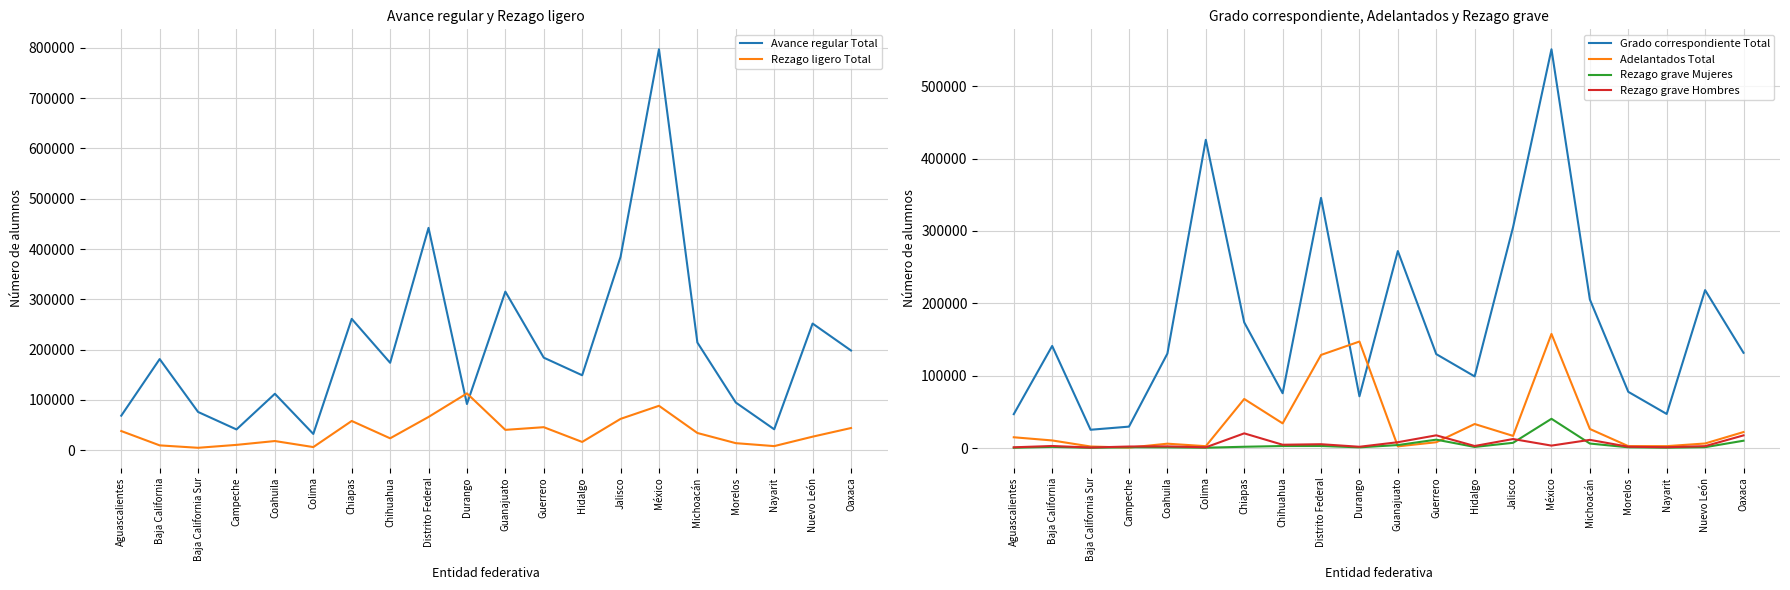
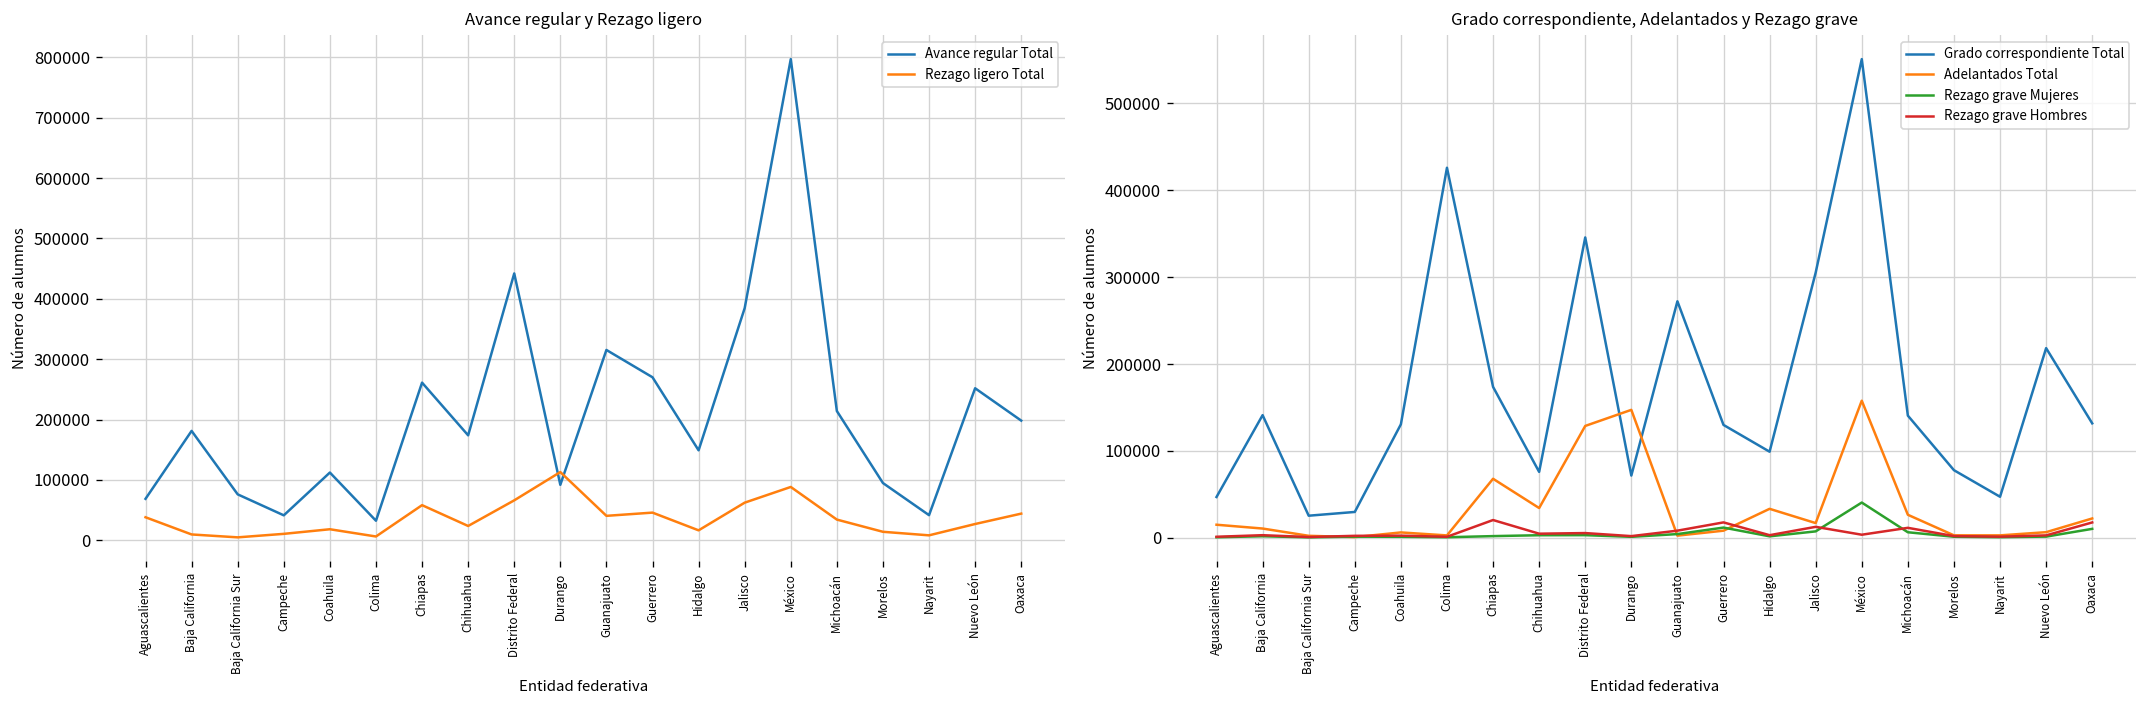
  {
    "Avance regular y Rezago ligero": {
      "Avance regular Total": {
        "Aguascalientes": 70000,
        "Baja California": 180000,
        "Baja California Sur": 80000,
        "Campeche": 40000,
        "Coahuila": 110000,
        "Colima": 30000,
        "Chiapas": 260000,
        "Chihuahua": 170000,
        "Distrito Federal": 440000,
        "Durango": 90000,
        "Guanajuato": 320000,
-       "Guerrero": 180000,
+       "Guerrero": 270000,
        "Hidalgo": 150000,
        "Jalisco": 380000,
        "México": 800000,
        "Michoacán": 210000,
        "Morelos": 90000,
        "Nayarit": 40000,
        "Nuevo León": 250000,
        "Oaxaca": 200000
      },
      "Rezago ligero Total": {
        "Aguascalientes": 40000,
        "Baja California": 10000,
        "Baja California Sur": 0,
        "Campeche": 10000,
        "Coahuila": 20000,
        "Colima": 10000,
        "Chiapas": 60000,
        "Chihuahua": 20000,
        "Distrito Federal": 70000,
        "Durango": 110000,
        "Guanajuato": 40000,
        "Guerrero": 50000,
        "Hidalgo": 20000,
        "Jalisco": 60000,
        "México": 90000,
        "Michoacán": 30000,
        "Morelos": 10000,
        "Nayarit": 10000,
        "Nuevo León": 30000,
        "Oaxaca": 40000
      }
    },
    "Grado correspondiente, Adelantados y Rezago grave": {
      "Grado correspondiente Total": {
        "Aguascalientes": 50000,
        "Baja California": 140000,
        "Baja California Sur": 30000,
        "Campeche": 30000,
        "Coahuila": 130000,
        "Colima": 430000,
        "Chiapas": 170000,
        "Chihuahua": 80000,
        "Distrito Federal": 350000,
        "Durango": 70000,
        "Guanajuato": 270000,
        "Guerrero": 130000,
        "Hidalgo": 100000,
        "Jalisco": 310000,
        "México": 550000,
-       "Michoacán": 210000,
+       "Michoacán": 140000,
        "Morelos": 80000,
        "Nayarit": 50000,
        "Nuevo León": 220000,
        "Oaxaca": 130000
      },
      "Adelantados Total": {
        "Aguascalientes": 20000,
        "Baja California": 10000,
        "Coahuila": 10000,
        "Chiapas": 70000,
        "Chihuahua": 30000,
        "Distrito Federal": 130000,
        "Durango": 150000,
        "Guerrero": 10000,
        "Hidalgo": 30000,
        "Jalisco": 20000,
        "México": 160000,
        "Michoacán": 30000,
        "Nuevo León": 10000,
        "Oaxaca": 20000
      },
      "Rezago grave Mujeres": {
        "Chiapas": 0,
        "Guerrero": 10000,
        "Jalisco": 10000,
        "México": 40000,
        "Michoacán": 10000,
        "Oaxaca": 10000
      },
      "Rezago grave Hombres": {
        "Chiapas": 20000,
        "Guanajuato": 10000,
        "Guerrero": 20000,
        "Jalisco": 10000,
        "México": 0,
        "Michoacán": 10000,
        "Oaxaca": 20000
      }
    }
  }
